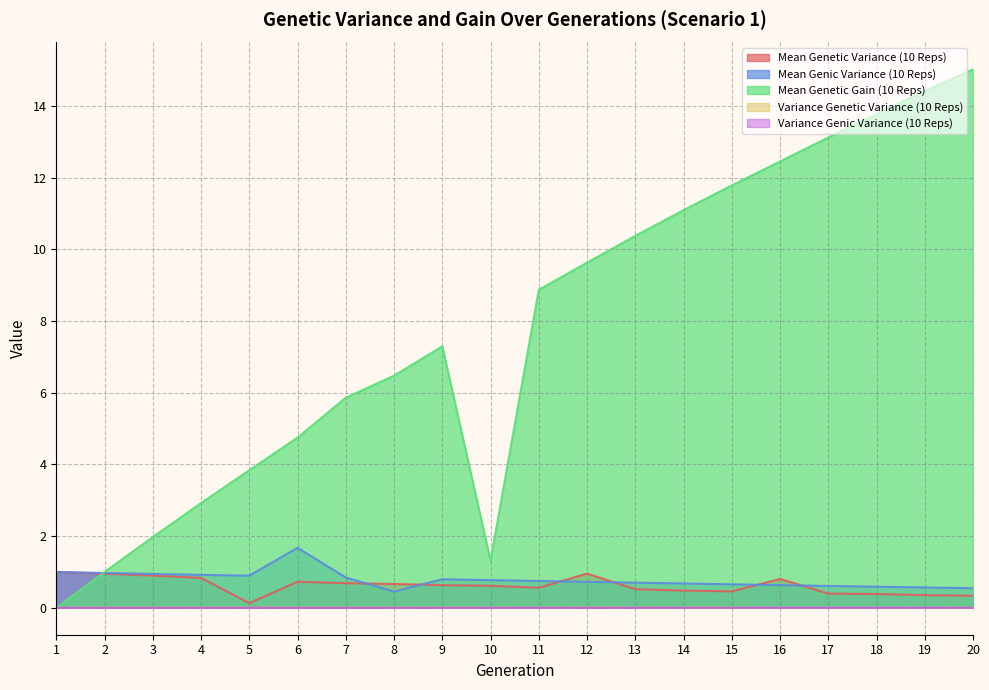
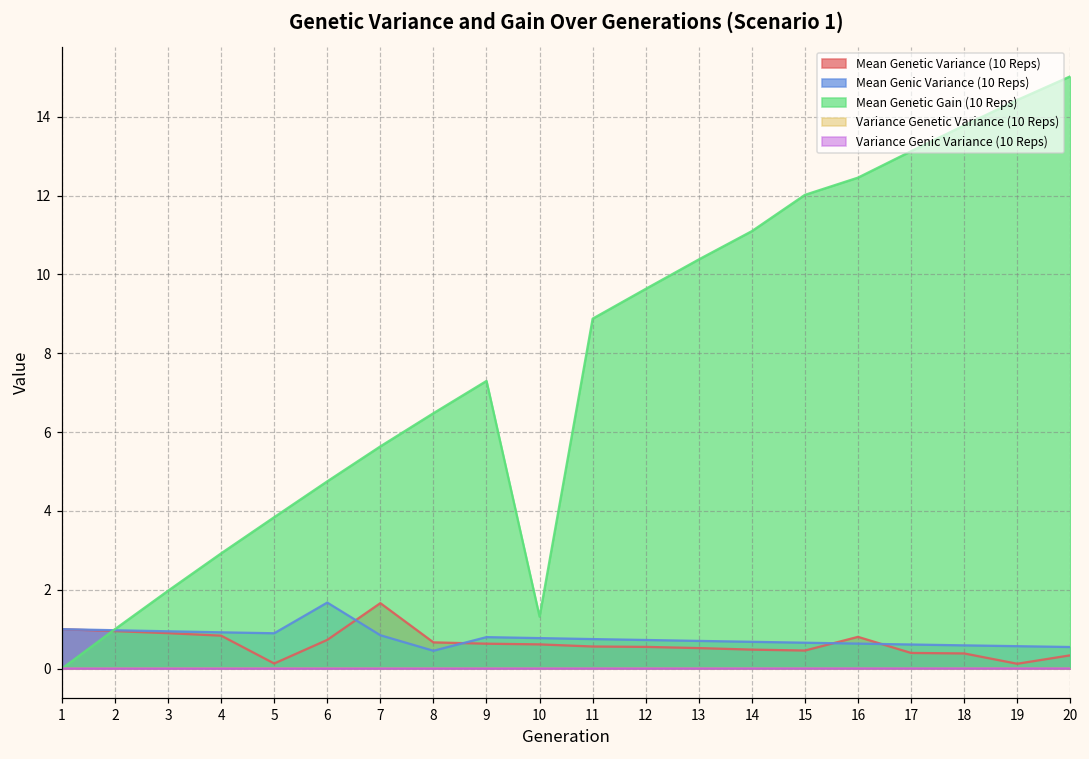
  {
    "Mean Genetic Variance (10 Reps)": {
      "4": 0.8,
      "5": 0.1,
      "6": 0.7,
-     "7": 0.7,
+     "7": 1.7,
      "8": 0.7,
      "9": 0.6,
      "10": 0.6,
      "11": 0.6,
-     "12": 1.0,
+     "12": 0.6,
      "13": 0.5,
      "14": 0.5,
      "15": 0.5,
      "16": 0.8,
      "17": 0.4,
      "18": 0.4,
-     "19": 0.4,
+     "19": 0.1,
      "20": 0.3
    },
    "Mean Genic Variance (10 Reps)": {
      "4": 0.9,
      "5": 0.9,
      "6": 1.7,
      "7": 0.8,
      "8": 0.5,
      "9": 0.8,
      "10": 0.8,
      "11": 0.7,
      "12": 0.7,
      "13": 0.7,
      "14": 0.7,
      "15": 0.7,
      "16": 0.6,
      "17": 0.6,
      "18": 0.6,
      "19": 0.6,
      "20": 0.5
    },
    "Mean Genetic Gain (10 Reps)": {
      "3": 2.0,
      "4": 2.9,
      "5": 3.8,
      "6": 4.8,
-     "7": 5.9,
+     "7": 5.6,
      "8": 6.5,
      "9": 7.3,
      "10": 1.3,
      "11": 8.9,
      "12": 9.6,
      "13": 10.4,
      "14": 11.1,
-     "15": 11.8,
+     "15": 12.0,
      "16": 12.5,
      "17": 13.1,
      "20": 15.0
    },
    "Variance Genic Variance (10 Reps)": {
      "2": 0.0,
      "3": 0.0,
      "4": 0.0,
      "5": 0.0,
      "6": 0.0,
      "7": 0.0,
      "8": 0.0,
      "9": 0.0,
      "10": 0.0,
      "11": 0.0,
      "12": 0.0,
      "13": 0.0,
      "14": 0.0,
      "15": 0.0,
      "16": 0.0,
      "17": 0.0,
      "18": 0.0,
      "19": 0.0,
      "20": 0.0
    }
  }
